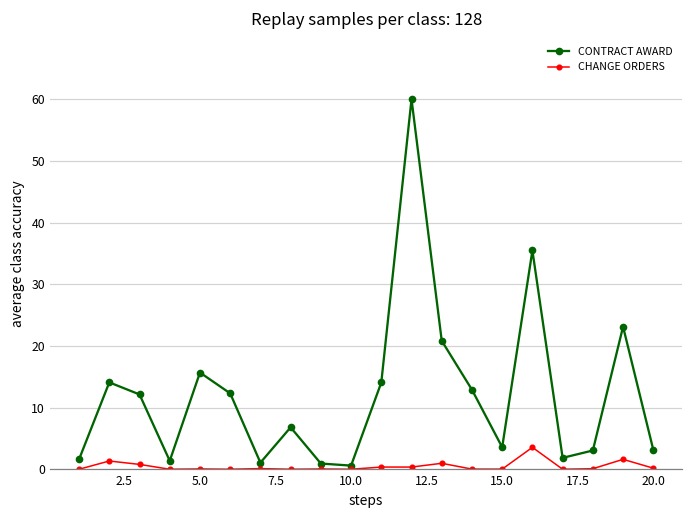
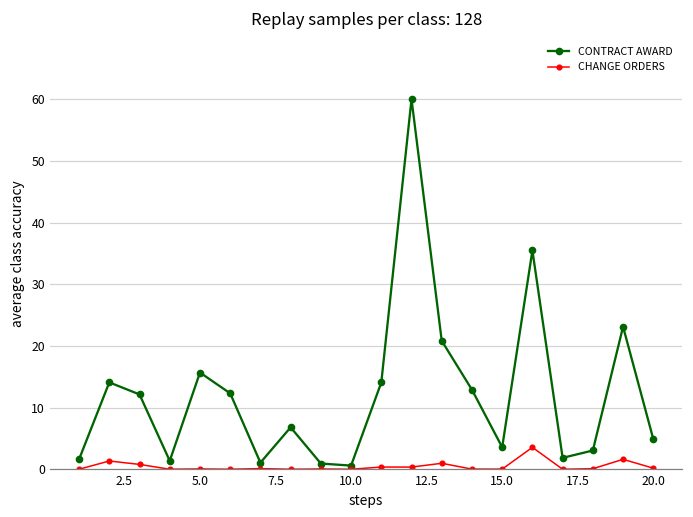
  {
    "CONTRACT AWARD": {
      "5.0": 16,
      "10.0": 1,
      "15.0": 4,
-     "20.0": 3
+     "20.0": 5
    },
    "CHANGE ORDERS": {
      "5.0": 0,
      "10.0": 0,
      "15.0": 0,
      "20.0": 0
    }
  }
